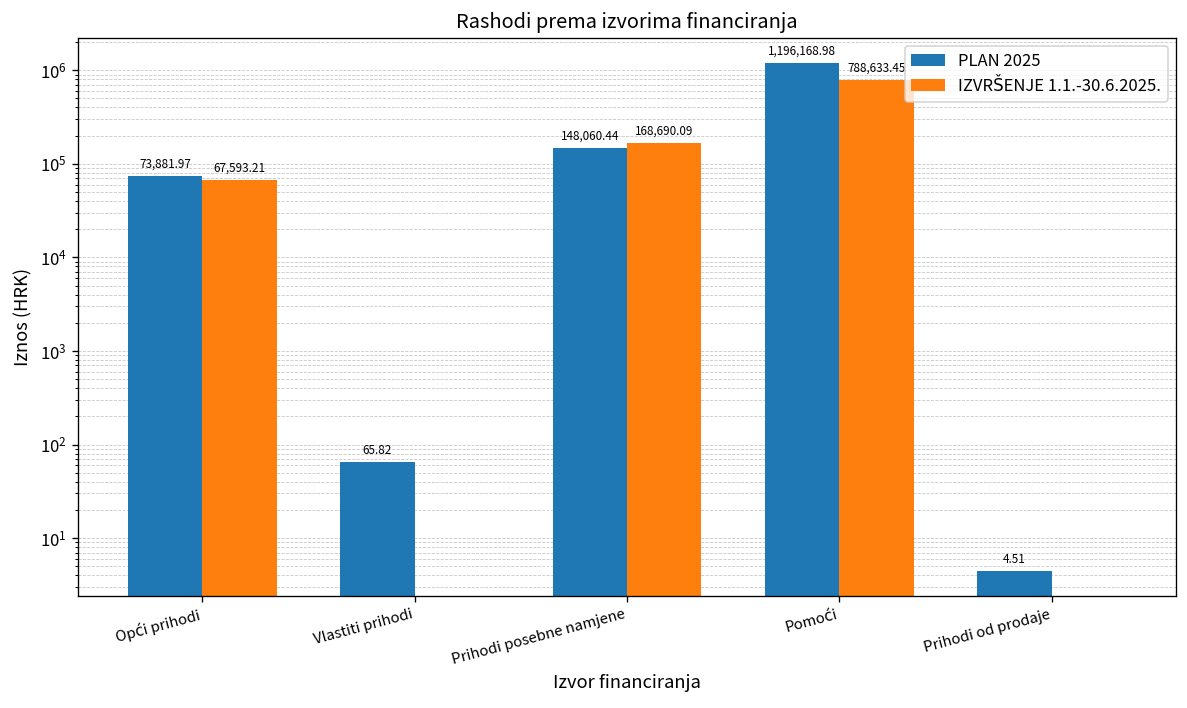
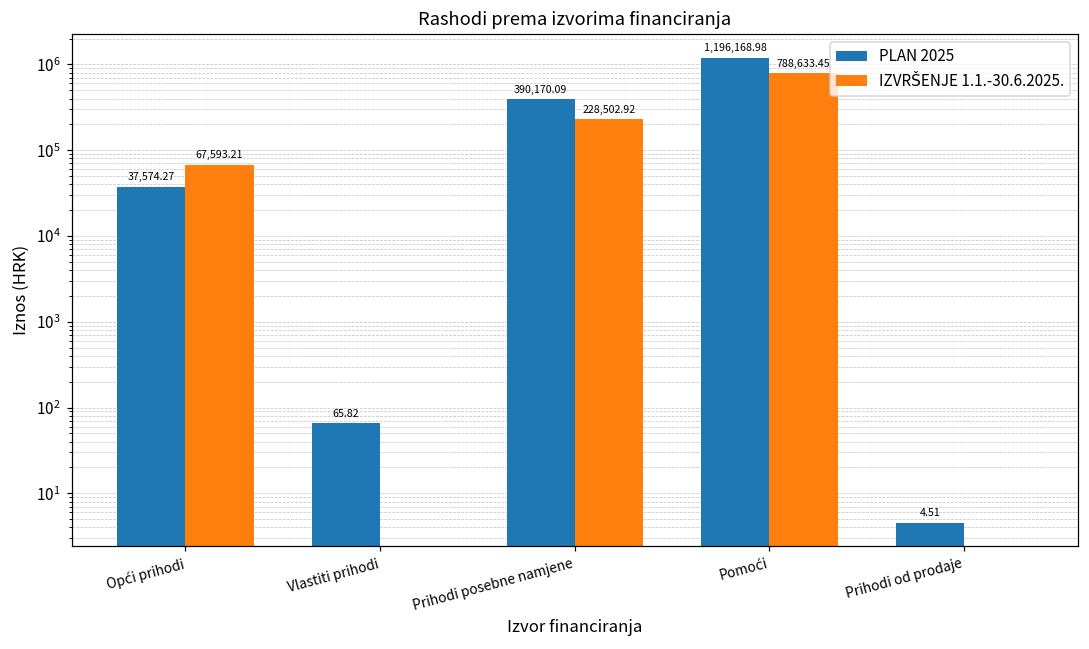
  {
    "PLAN 2025": {
-     "Opći prihodi": "73,881.97",
+     "Opći prihodi": "37,574.27",
      "Vlastiti prihodi": "65.82",
-     "Prihodi posebne namjene": "148,060.44",
+     "Prihodi posebne namjene": "390,170.09",
      "Pomoći": "1,196,168.98",
      "Prihodi od prodaje": "4.51"
    },
    "IZVRŠENJE 1.1.-30.6.2025.": {
      "Opći prihodi": "67,593.21",
-     "Prihodi posebne namjene": "168,690.09"
+     "Prihodi posebne namjene": "228,502.92"
    }
  }
